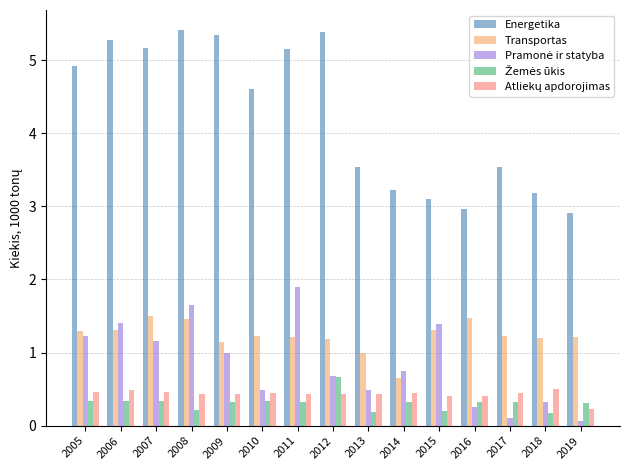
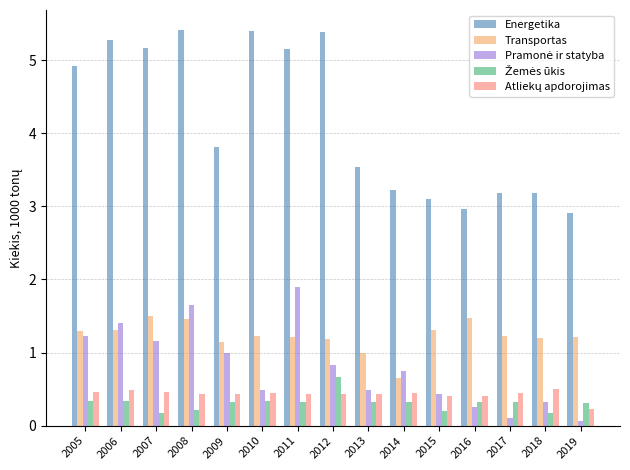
  {
    "Energetika": {
      "2005": 4.9,
      "2006": 5.3,
      "2007": 5.2,
      "2008": 5.4,
-     "2009": 5.3,
-     "2010": 4.6,
+     "2009": 3.8,
+     "2010": 5.4,
      "2011": 5.2,
      "2012": 5.4,
      "2013": 3.5,
      "2014": 3.2,
      "2015": 3.1,
      "2016": 3.0,
-     "2017": 3.5,
+     "2017": 3.2,
      "2018": 3.2,
      "2019": 2.9
    },
    "Pramonė ir statyba": {
      "2005": 1.2,
      "2006": 1.4,
      "2007": 1.2,
      "2008": 1.7,
      "2009": 1.0,
      "2010": 0.5,
      "2011": 1.9,
-     "2012": 0.7,
+     "2012": 0.8,
      "2013": 0.5,
      "2014": 0.8,
-     "2015": 1.4,
+     "2015": 0.4,
      "2016": 0.3,
      "2017": 0.1,
      "2018": 0.3,
      "2019": 0.1
    },
    "Žemės ūkis": {
      "2005": 0.3,
      "2006": 0.3,
-     "2007": 0.3,
+     "2007": 0.2,
      "2008": 0.2,
      "2009": 0.3,
      "2010": 0.3,
      "2011": 0.3,
      "2012": 0.7,
-     "2013": 0.2,
+     "2013": 0.3,
      "2014": 0.3,
      "2015": 0.2,
      "2016": 0.3,
      "2017": 0.3,
      "2018": 0.2,
      "2019": 0.3
    }
  }
